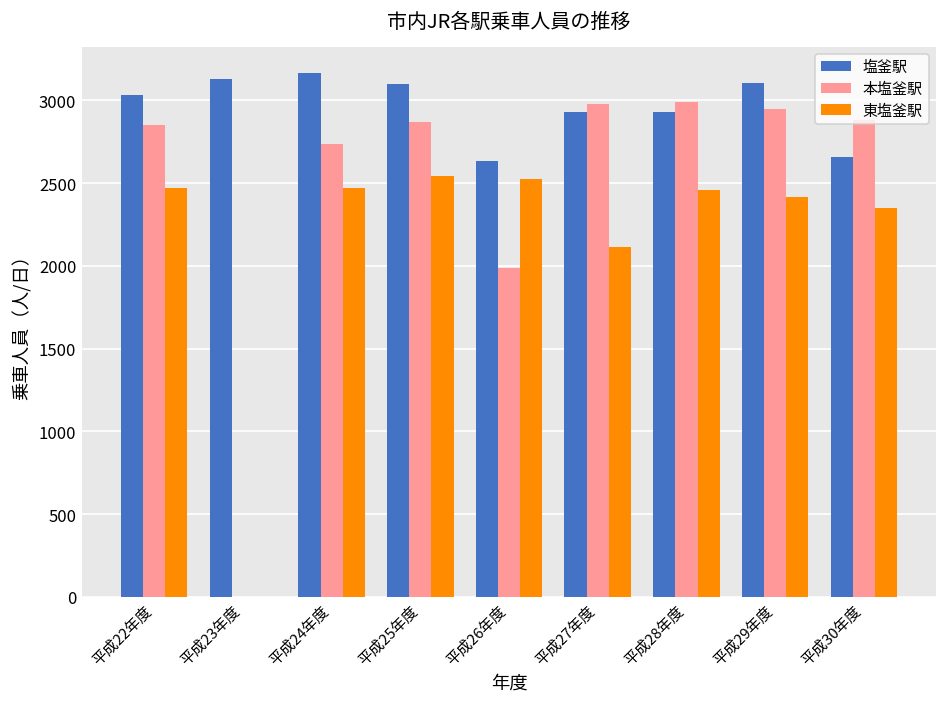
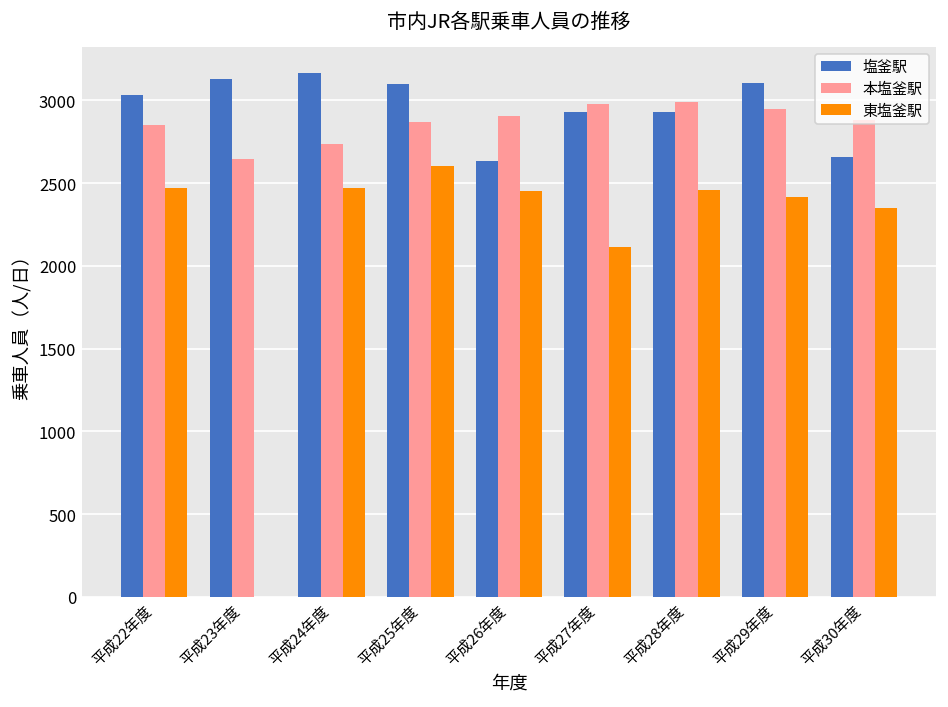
  {
    "塩釜駅": {
      "平成22年度": 3030,
      "平成23年度": 3130,
      "平成24年度": 3170,
      "平成25年度": 3100,
      "平成26年度": 2640,
      "平成27年度": 2930,
      "平成28年度": 2930,
      "平成29年度": 3110,
      "平成30年度": 2660
    },
    "本塩釜駅": {
      "平成22年度": 2850,
-     "平成23年度": 0,
+     "平成23年度": 2650,
      "平成24年度": 2740,
      "平成25年度": 2870,
-     "平成26年度": 1990,
+     "平成26年度": 2910,
      "平成27年度": 2980,
      "平成28年度": 2990,
      "平成29年度": 2950
    },
    "東塩釜駅": {
      "平成22年度": 2470,
      "平成23年度": 0,
      "平成24年度": 2470,
-     "平成25年度": 2540,
-     "平成26年度": 2520,
+     "平成25年度": 2610,
+     "平成26年度": 2450,
      "平成27年度": 2110,
      "平成28年度": 2460,
      "平成29年度": 2420,
      "平成30年度": 2350
    }
  }
